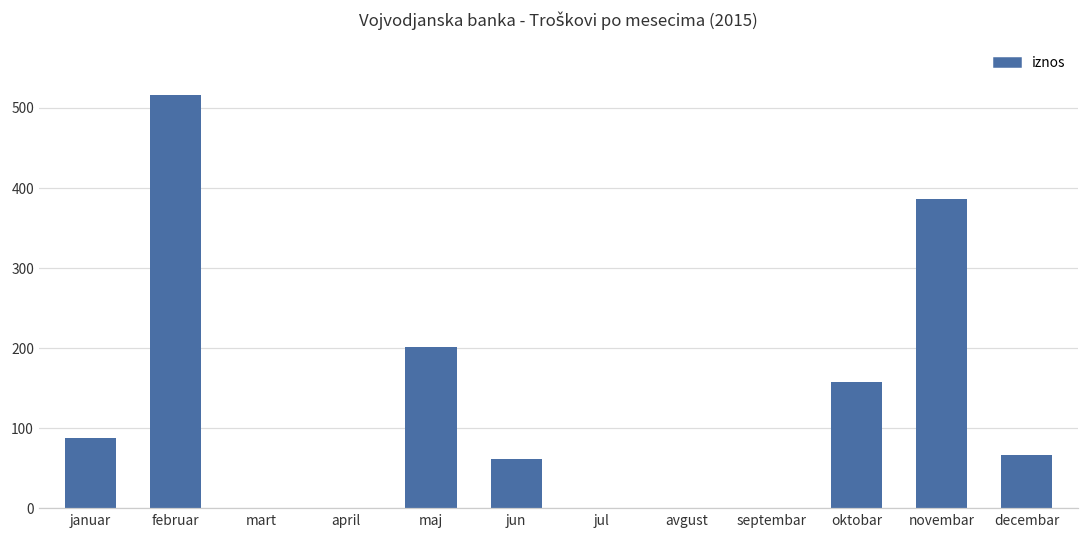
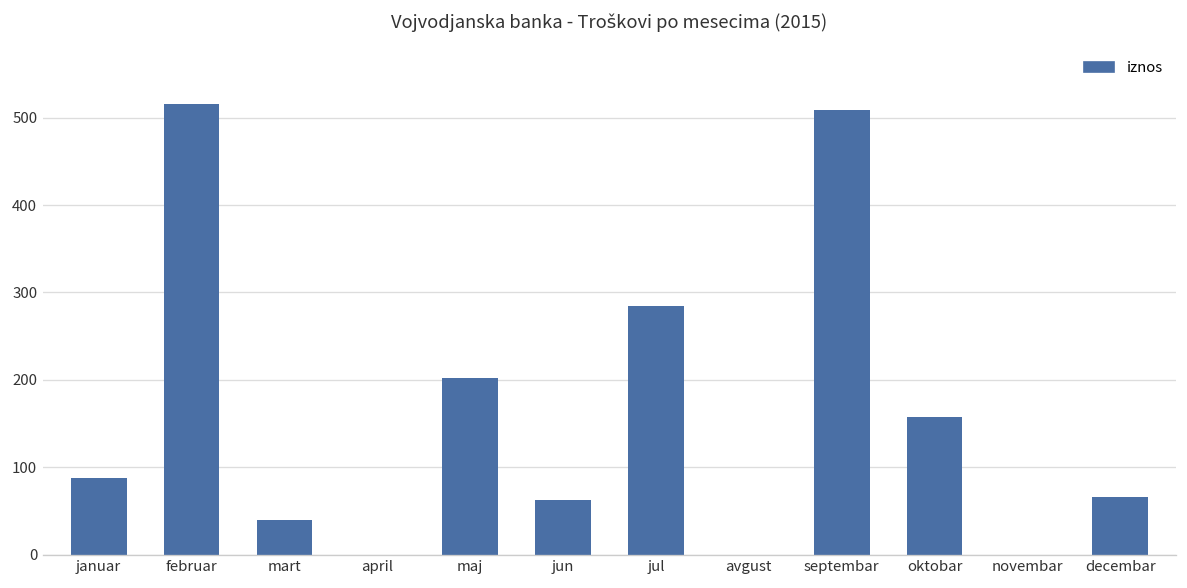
  {
    "januar": 90,
    "februar": 520,
-   "mart": 0,
+   "mart": 40,
    "april": 0,
    "maj": 200,
    "jun": 60,
-   "jul": 0,
+   "jul": 280,
    "avgust": 0,
-   "septembar": 0,
+   "septembar": 510,
    "oktobar": 160,
-   "novembar": 390,
+   "novembar": 0,
    "decembar": 70
  }
